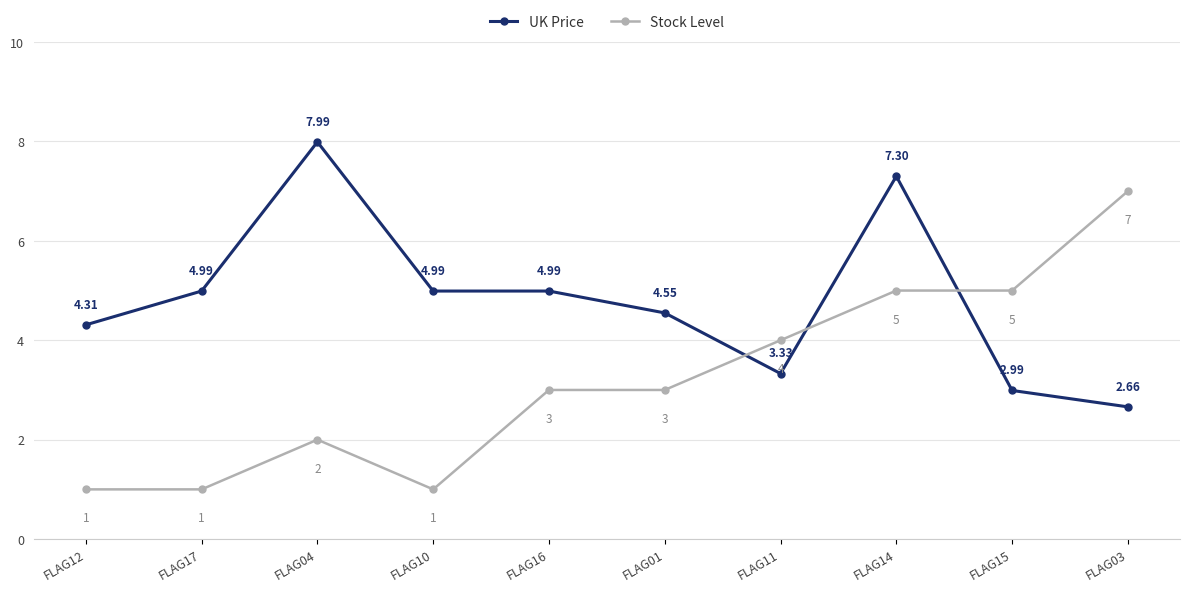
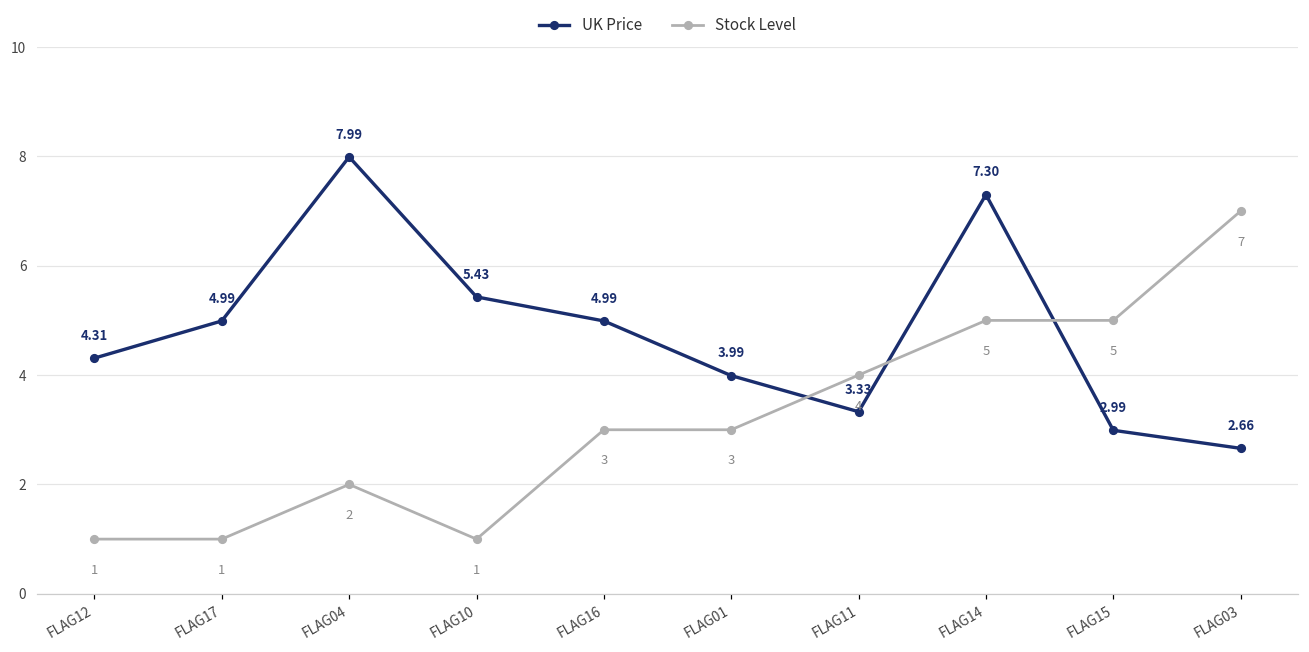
  {
    "UK Price": {
      "FLAG12": 4.31,
      "FLAG17": 4.99,
      "FLAG04": 7.99,
-     "FLAG10": 4.99,
+     "FLAG10": 5.43,
      "FLAG16": 4.99,
-     "FLAG01": 4.55,
+     "FLAG01": 3.99,
      "FLAG11": 3.33,
      "FLAG14": 7.30,
      "FLAG15": 2.99,
      "FLAG03": 2.66
    },
    "Stock Level": {
      "FLAG12": 1,
      "FLAG17": 1,
      "FLAG04": 2,
      "FLAG10": 1,
      "FLAG16": 3,
      "FLAG01": 3,
      "FLAG14": 5,
      "FLAG15": 5,
      "FLAG03": 7
    }
  }
